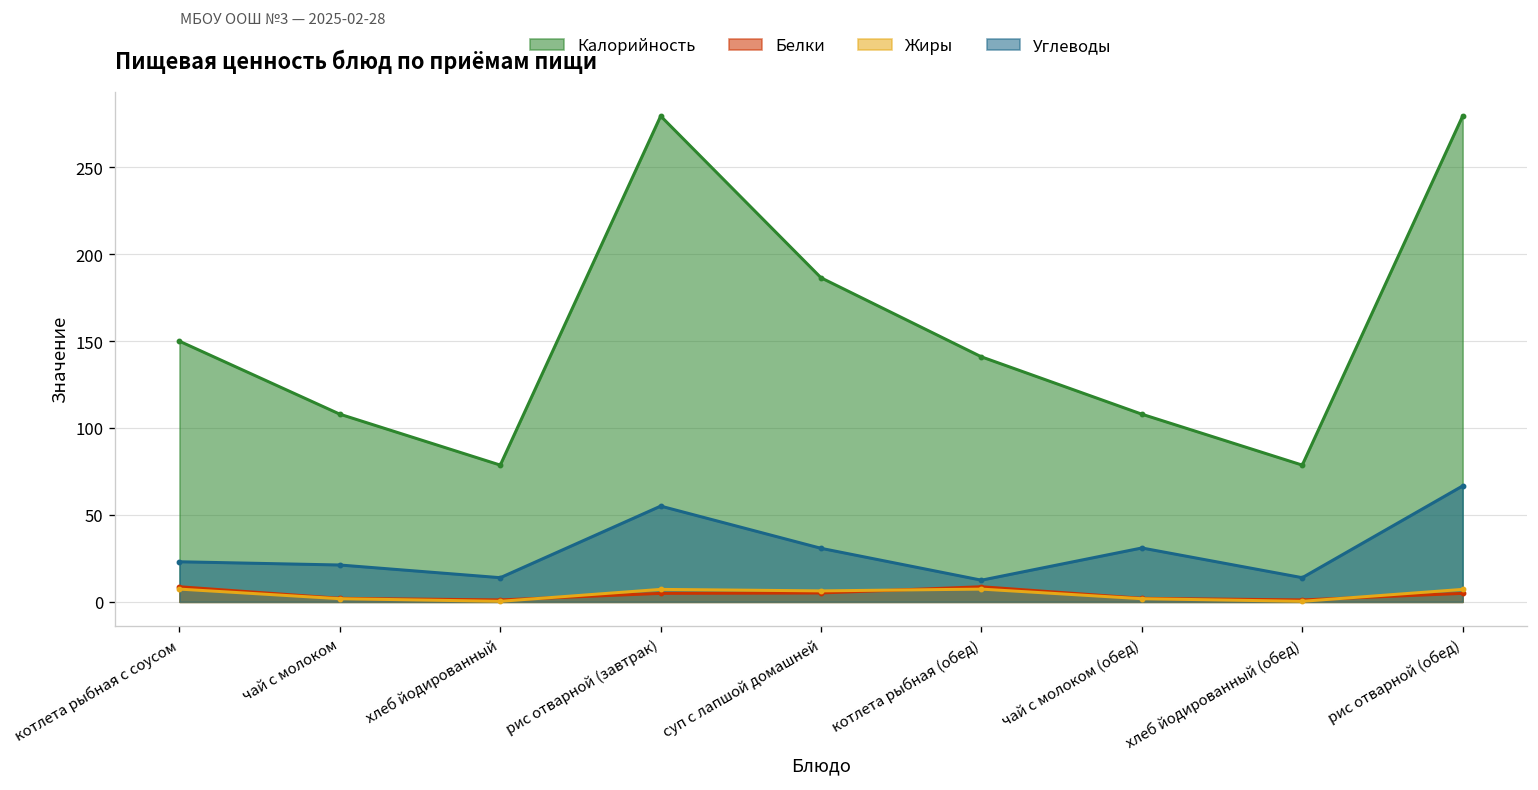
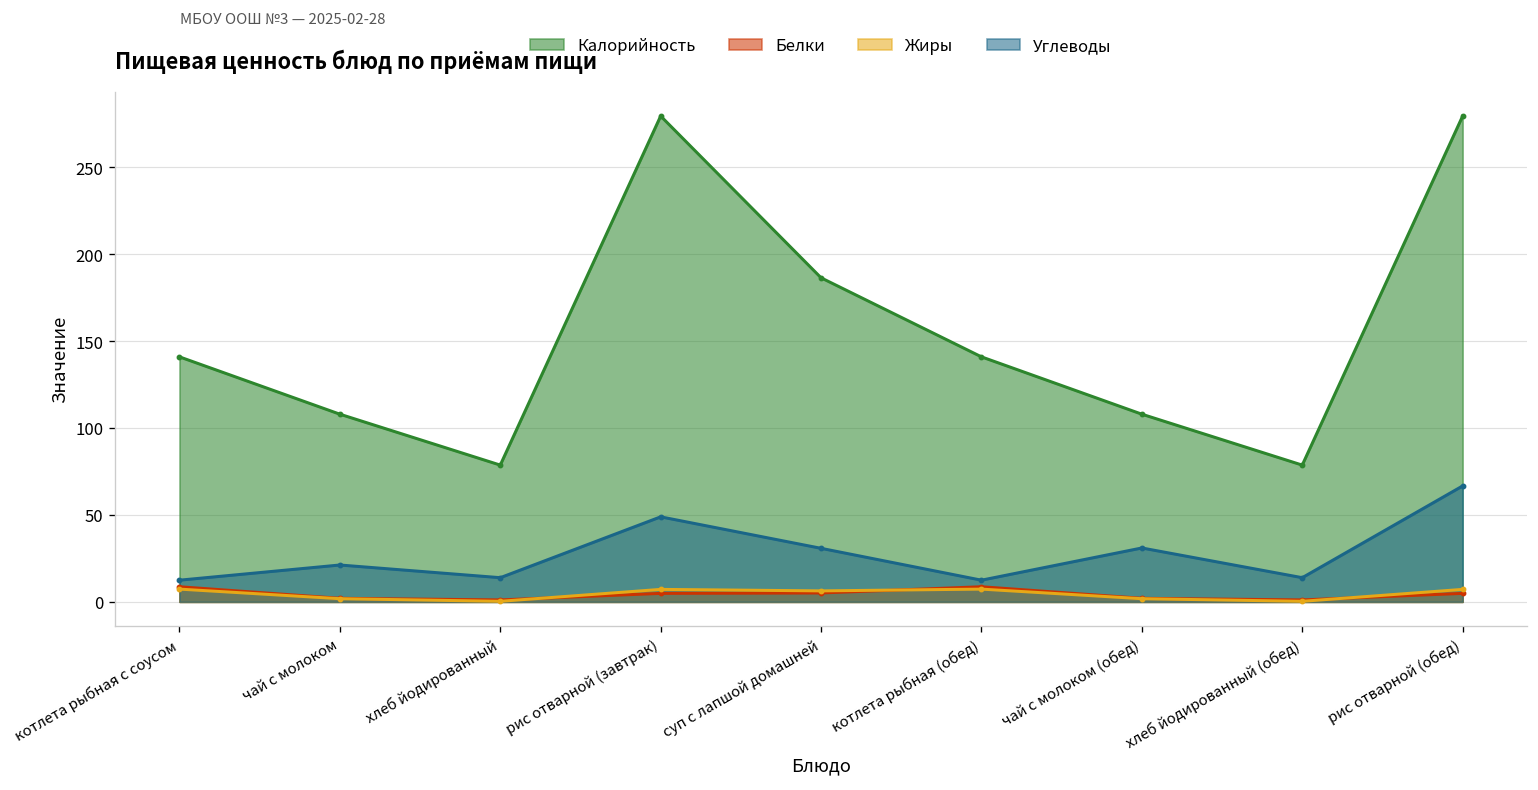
  {
    "Калорийность": {
-     "котлета рыбная с соусом": 150,
+     "котлета рыбная с соусом": 141,
      "чай с молоком": 108,
      "хлеб йодированный": 79,
      "рис отварной (завтрак)": 280,
      "суп с лапшой домашней": 187,
      "котлета рыбная (обед)": 141,
      "чай с молоком (обед)": 108,
      "хлеб йодированный (обед)": 79,
      "рис отварной (обед)": 280
    },
    "Белки": {
      "рис отварной (завтрак)": 5,
      "рис отварной (обед)": 5
    },
    "Жиры": {
      "рис отварной (завтрак)": 7,
      "рис отварной (обед)": 7
    },
    "Углеводы": {
-     "котлета рыбная с соусом": 23,
+     "котлета рыбная с соусом": 12,
      "чай с молоком": 21,
      "хлеб йодированный": 14,
-     "рис отварной (завтрак)": 55,
+     "рис отварной (завтрак)": 49,
      "суп с лапшой домашней": 31,
      "котлета рыбная (обед)": 12,
      "чай с молоком (обед)": 31,
      "хлеб йодированный (обед)": 14,
      "рис отварной (обед)": 67
    }
  }
